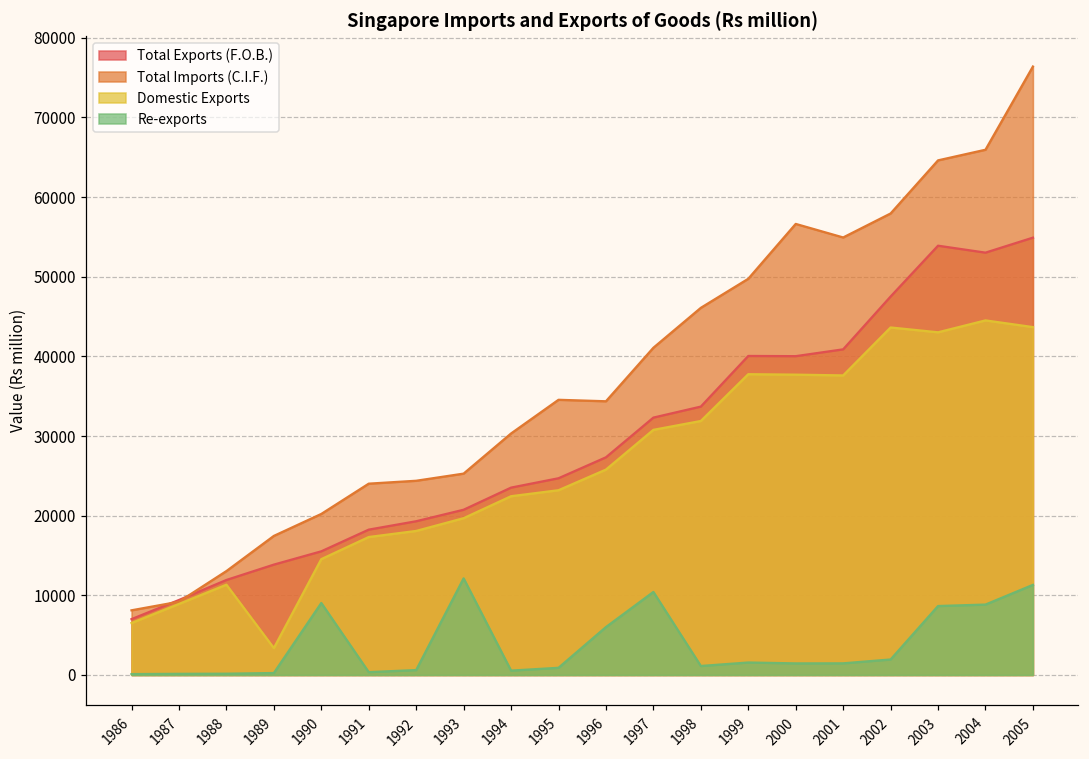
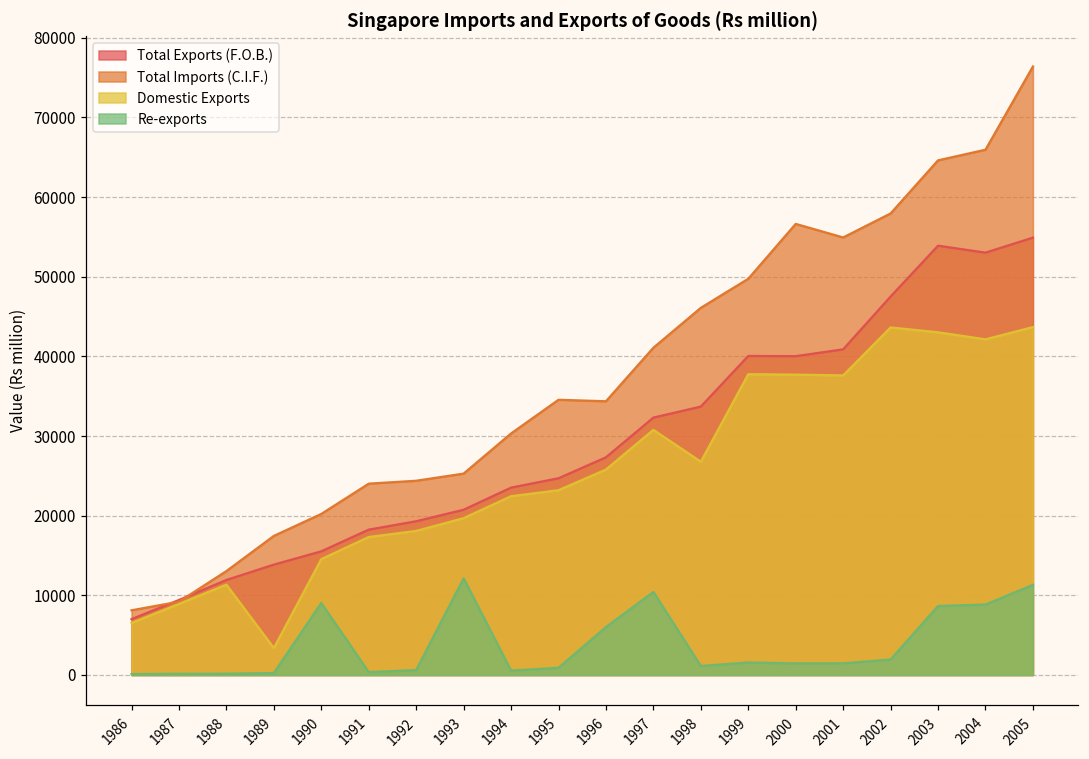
  {
    "Domestic Exports": {
      "1986": 7000,
      "1988": 11000,
      "1989": 3000,
      "1990": 15000,
      "1991": 17000,
      "1992": 18000,
      "1993": 20000,
      "1994": 22000,
      "1995": 23000,
      "1996": 26000,
      "1997": 31000,
-     "1998": 32000,
+     "1998": 27000,
      "1999": 38000,
      "2000": 38000,
      "2001": 38000,
      "2002": 44000,
      "2003": 43000,
-     "2004": 45000,
+     "2004": 42000,
      "2005": 44000
    },
    "Re-exports": {
      "1986": 0,
      "1987": 0,
      "1988": 0,
      "1989": 0,
      "1990": 9000,
      "1991": 0,
      "1992": 1000,
      "1993": 12000,
      "1994": 1000,
      "1995": 1000,
      "1996": 6000,
      "1997": 10000,
      "1998": 1000,
      "1999": 2000,
      "2000": 1000,
      "2001": 1000,
      "2002": 2000,
      "2003": 9000,
      "2004": 9000,
      "2005": 11000
    }
  }
